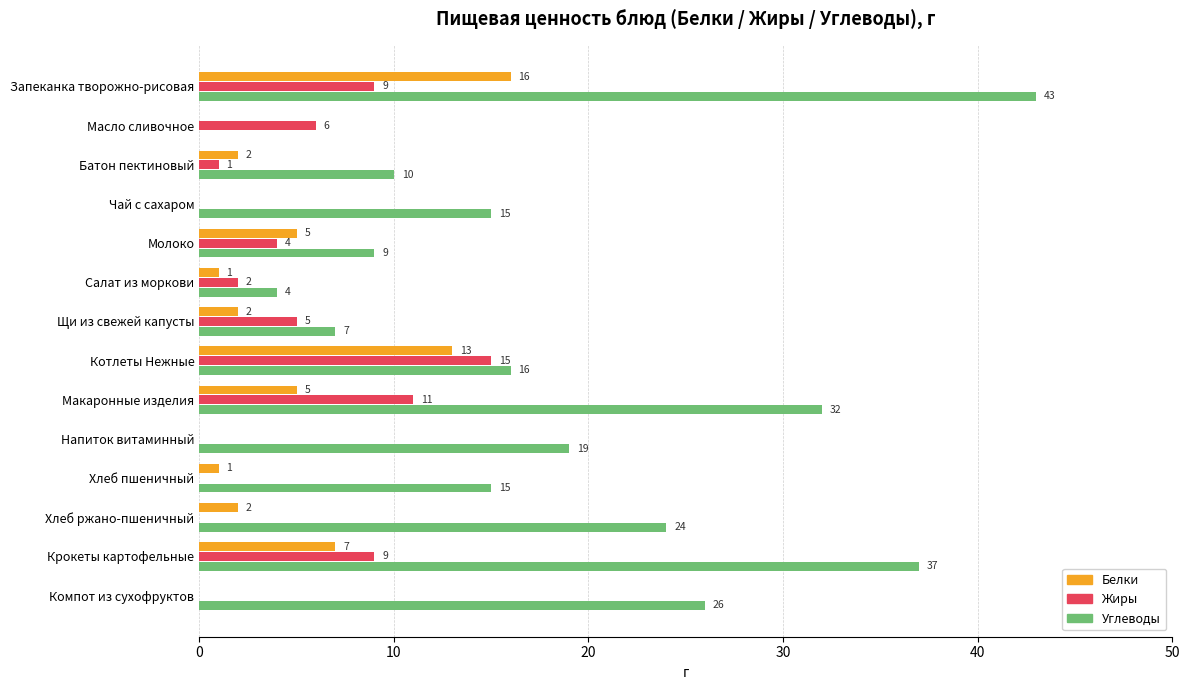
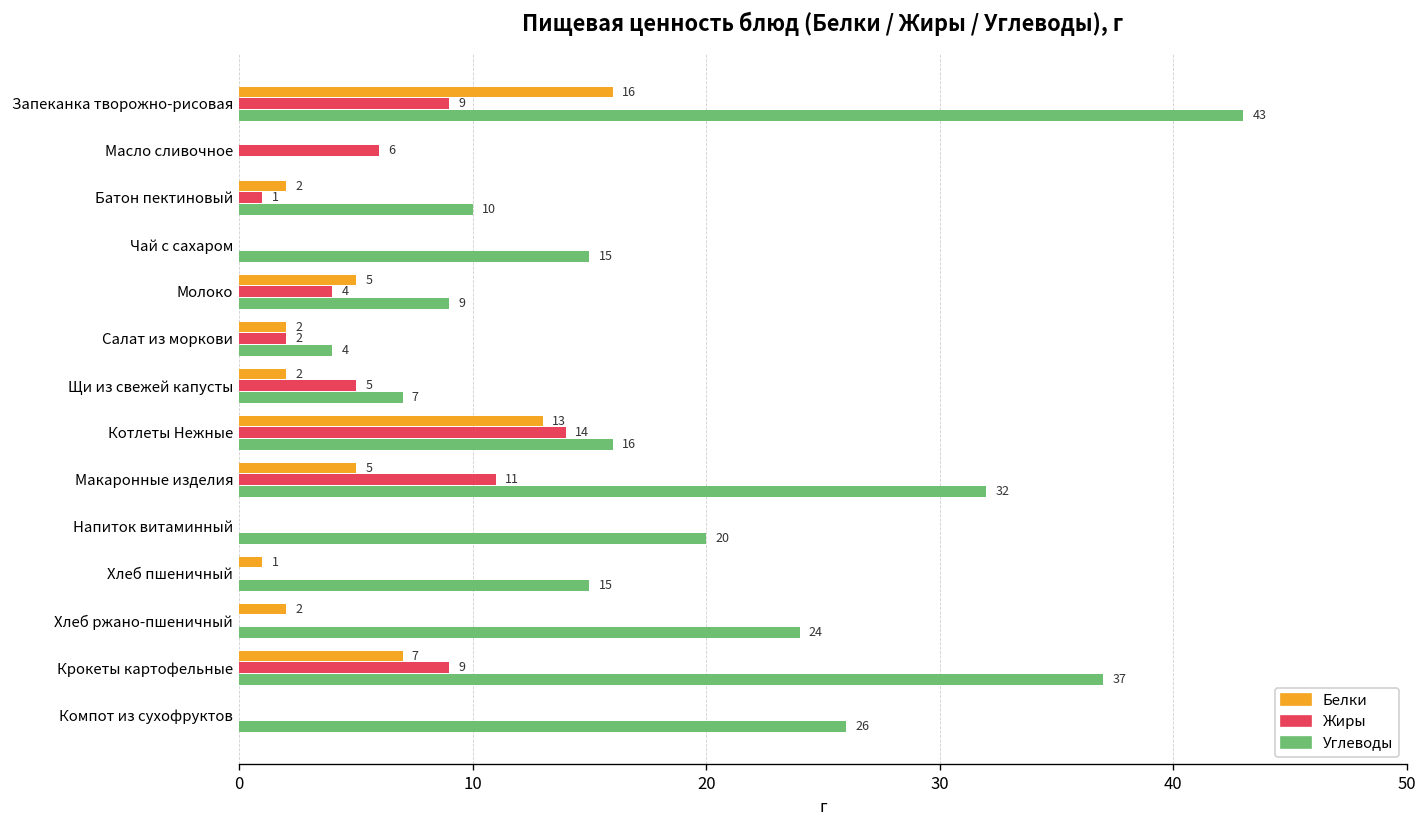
  {
    "Белки": {
      "Запеканка творожно-рисовая": 16,
      "Батон пектиновый": 2,
      "Молоко": 5,
-     "Салат из моркови": 1,
+     "Салат из моркови": 2,
      "Щи из свежей капусты": 2,
      "Котлеты Нежные": 13,
      "Макаронные изделия": 5,
      "Хлеб пшеничный": 1,
      "Хлеб ржано-пшеничный": 2,
      "Крокеты картофельные": 7
    },
    "Жиры": {
      "Запеканка творожно-рисовая": 9,
      "Масло сливочное": 6,
      "Батон пектиновый": 1,
      "Молоко": 4,
      "Салат из моркови": 2,
      "Щи из свежей капусты": 5,
-     "Котлеты Нежные": 15,
+     "Котлеты Нежные": 14,
      "Макаронные изделия": 11,
      "Крокеты картофельные": 9
    },
    "Углеводы": {
      "Запеканка творожно-рисовая": 43,
      "Батон пектиновый": 10,
      "Чай с сахаром": 15,
      "Молоко": 9,
      "Салат из моркови": 4,
      "Щи из свежей капусты": 7,
      "Котлеты Нежные": 16,
      "Макаронные изделия": 32,
-     "Напиток витаминный": 19,
+     "Напиток витаминный": 20,
      "Хлеб пшеничный": 15,
      "Хлеб ржано-пшеничный": 24,
      "Крокеты картофельные": 37,
      "Компот из сухофруктов": 26
    }
  }
